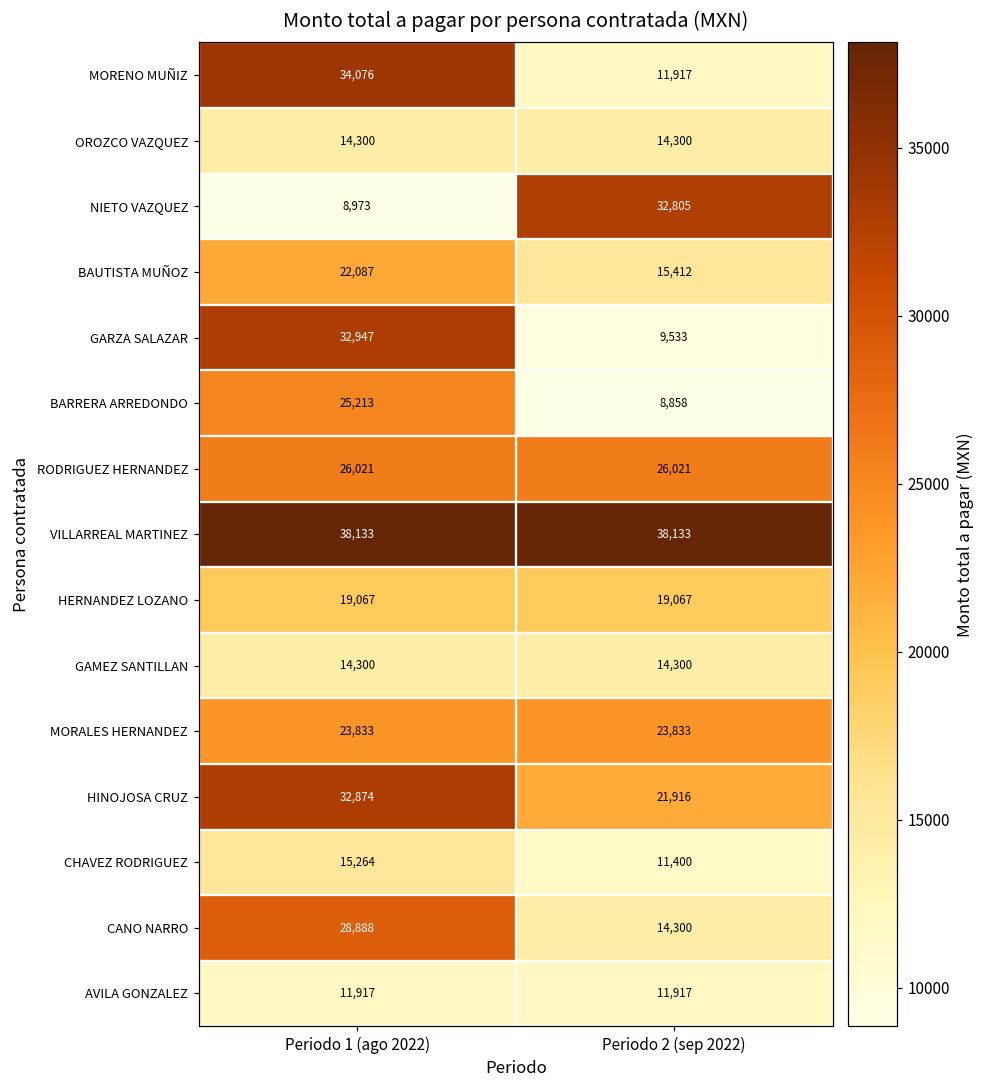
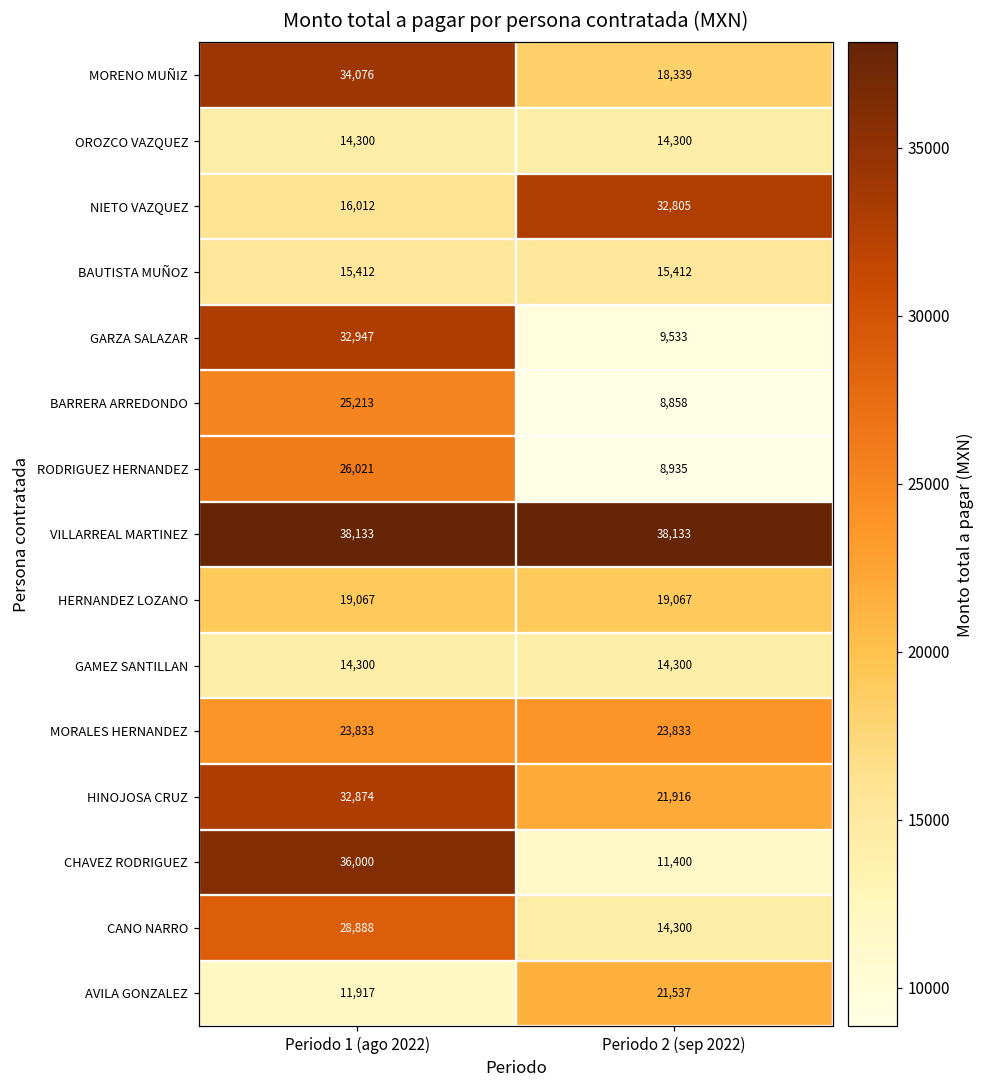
  {
    "MORENO MUÑIZ": {
      "Periodo 1 (ago 2022)": "34,076",
-     "Periodo 2 (sep 2022)": "11,917"
+     "Periodo 2 (sep 2022)": "18,339"
    },
    "OROZCO VAZQUEZ": {
      "Periodo 1 (ago 2022)": "14,300",
      "Periodo 2 (sep 2022)": "14,300"
    },
    "NIETO VAZQUEZ": {
-     "Periodo 1 (ago 2022)": "8,973",
+     "Periodo 1 (ago 2022)": "16,012",
      "Periodo 2 (sep 2022)": "32,805"
    },
    "BAUTISTA MUÑOZ": {
-     "Periodo 1 (ago 2022)": "22,087",
+     "Periodo 1 (ago 2022)": "15,412",
      "Periodo 2 (sep 2022)": "15,412"
    },
    "GARZA SALAZAR": {
      "Periodo 1 (ago 2022)": "32,947",
      "Periodo 2 (sep 2022)": "9,533"
    },
    "BARRERA ARREDONDO": {
      "Periodo 1 (ago 2022)": "25,213",
      "Periodo 2 (sep 2022)": "8,858"
    },
    "RODRIGUEZ HERNANDEZ": {
      "Periodo 1 (ago 2022)": "26,021",
-     "Periodo 2 (sep 2022)": "26,021"
+     "Periodo 2 (sep 2022)": "8,935"
    },
    "VILLARREAL MARTINEZ": {
      "Periodo 1 (ago 2022)": "38,133",
      "Periodo 2 (sep 2022)": "38,133"
    },
    "HERNANDEZ LOZANO": {
      "Periodo 1 (ago 2022)": "19,067",
      "Periodo 2 (sep 2022)": "19,067"
    },
    "GAMEZ SANTILLAN": {
      "Periodo 1 (ago 2022)": "14,300",
      "Periodo 2 (sep 2022)": "14,300"
    },
    "MORALES HERNANDEZ": {
      "Periodo 1 (ago 2022)": "23,833",
      "Periodo 2 (sep 2022)": "23,833"
    },
    "HINOJOSA CRUZ": {
      "Periodo 1 (ago 2022)": "32,874",
      "Periodo 2 (sep 2022)": "21,916"
    },
    "CHAVEZ RODRIGUEZ": {
-     "Periodo 1 (ago 2022)": "15,264",
+     "Periodo 1 (ago 2022)": "36,000",
      "Periodo 2 (sep 2022)": "11,400"
    },
    "CANO NARRO": {
      "Periodo 1 (ago 2022)": "28,888",
      "Periodo 2 (sep 2022)": "14,300"
    },
    "AVILA GONZALEZ": {
      "Periodo 1 (ago 2022)": "11,917",
-     "Periodo 2 (sep 2022)": "11,917"
+     "Periodo 2 (sep 2022)": "21,537"
    }
  }
